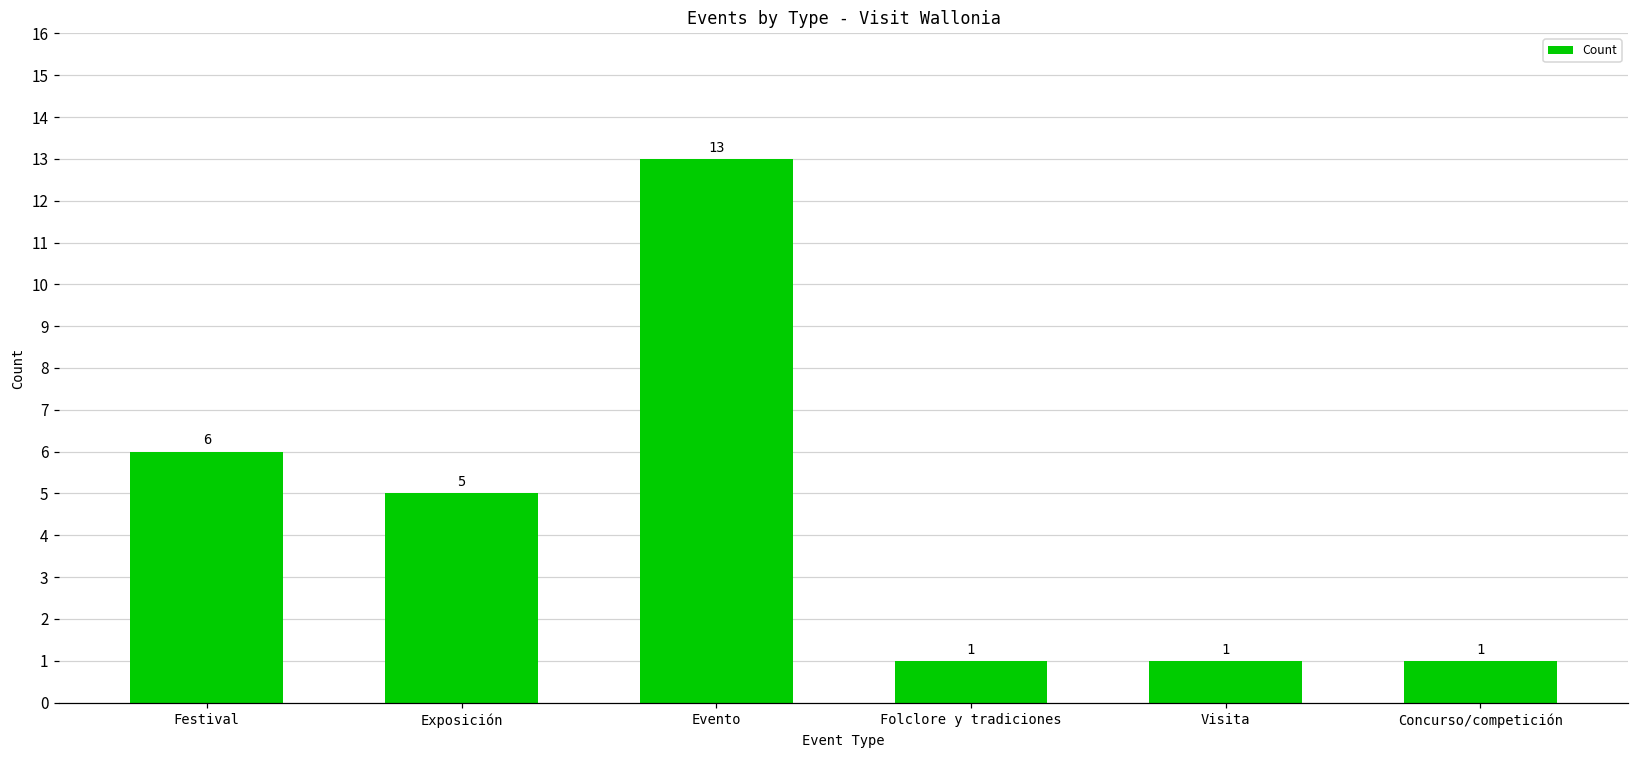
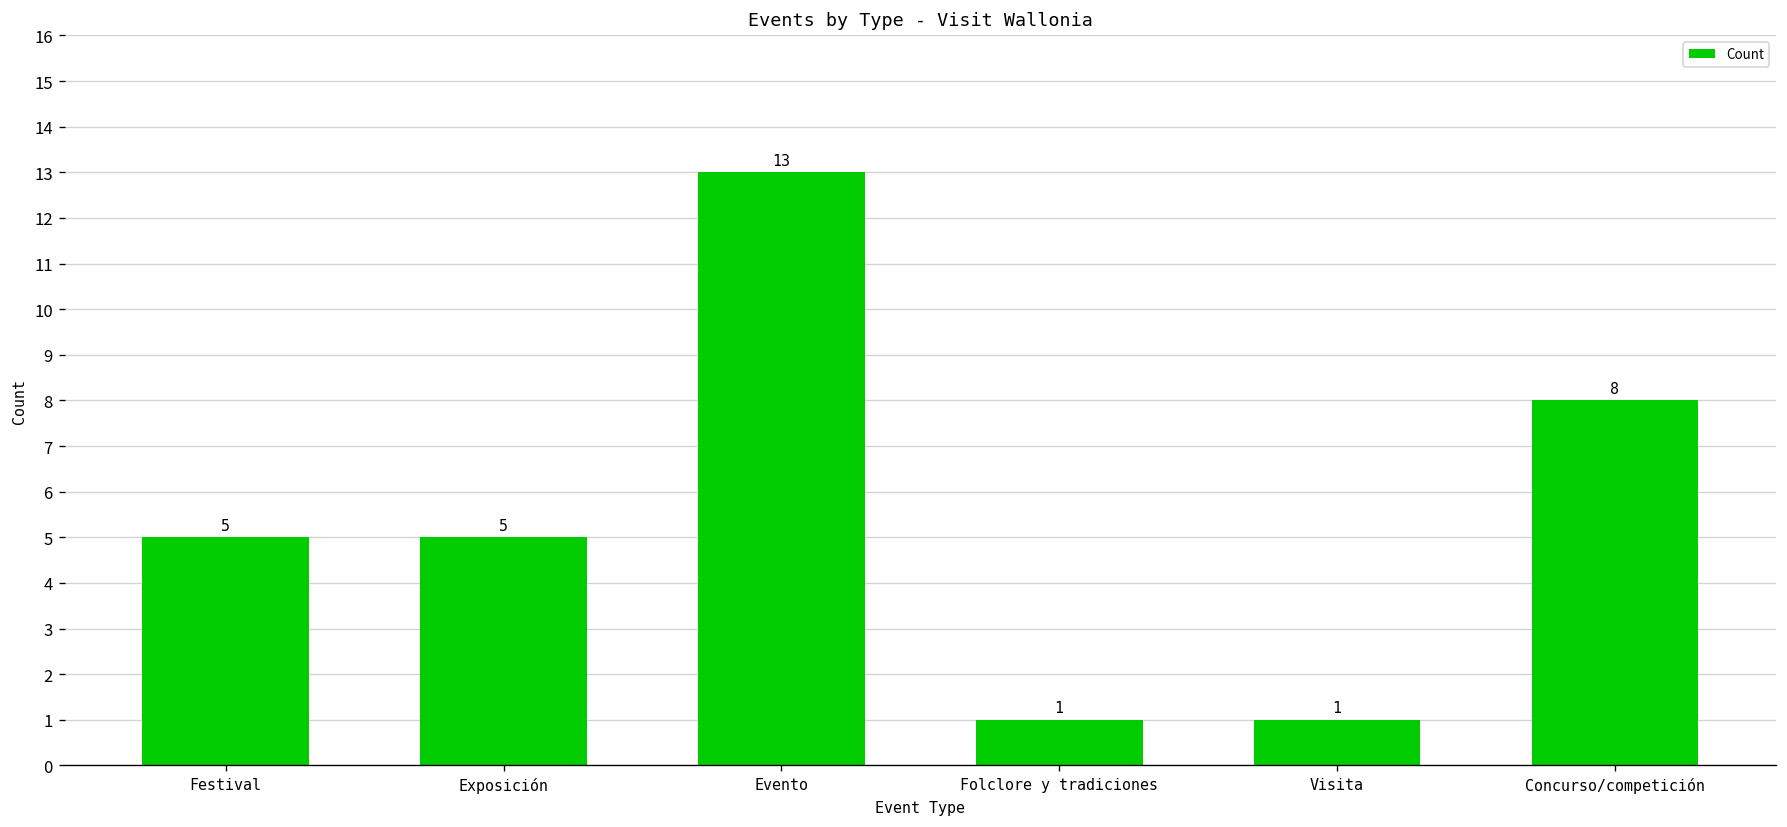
  {
-   "Festival": 6,
+   "Festival": 5,
    "Exposición": 5,
    "Evento": 13,
    "Folclore y tradiciones": 1,
    "Visita": 1,
-   "Concurso/competición": 1
+   "Concurso/competición": 8
  }
